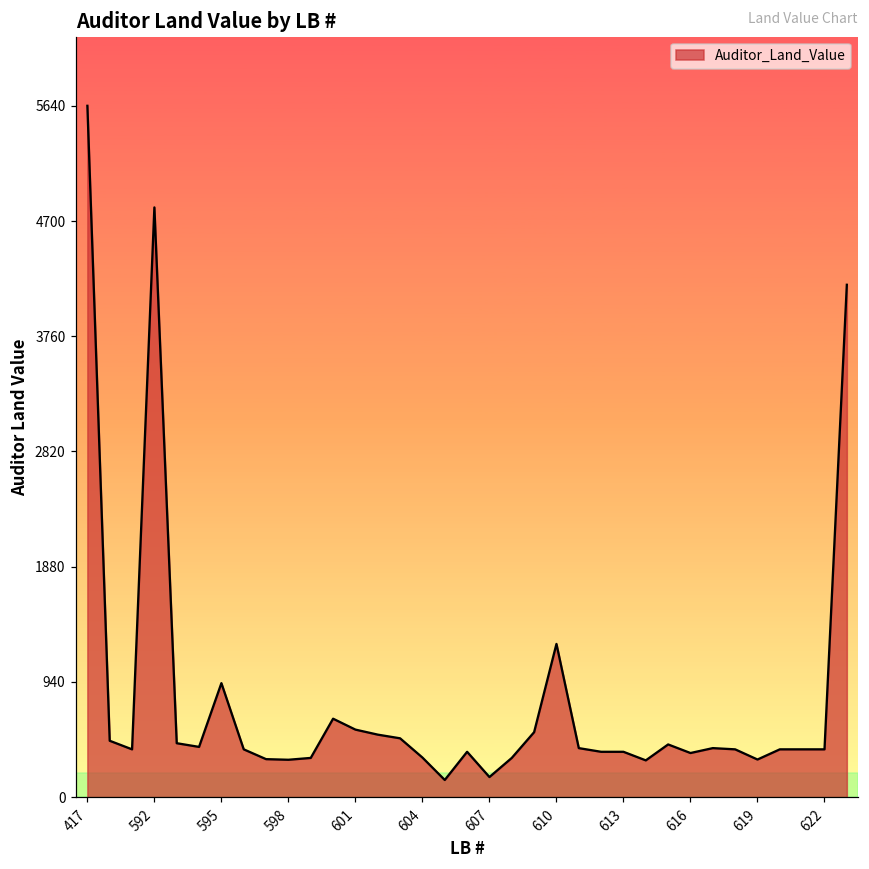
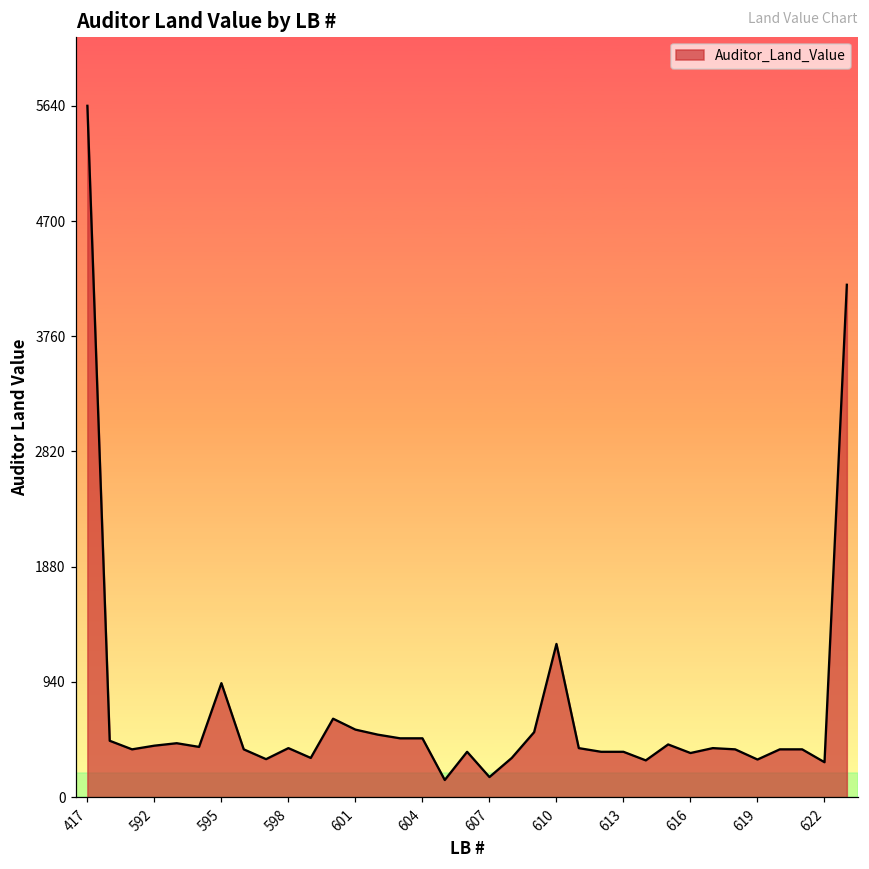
  {
    "417": 5640,
-   "592": 4810,
+   "592": 420,
    "595": 930,
-   "598": 310,
+   "598": 400,
    "601": 550,
-   "604": 320,
+   "604": 480,
    "610": 1250,
    "613": 370,
    "616": 360,
    "619": 310,
-   "622": 390
+   "622": 290
  }
